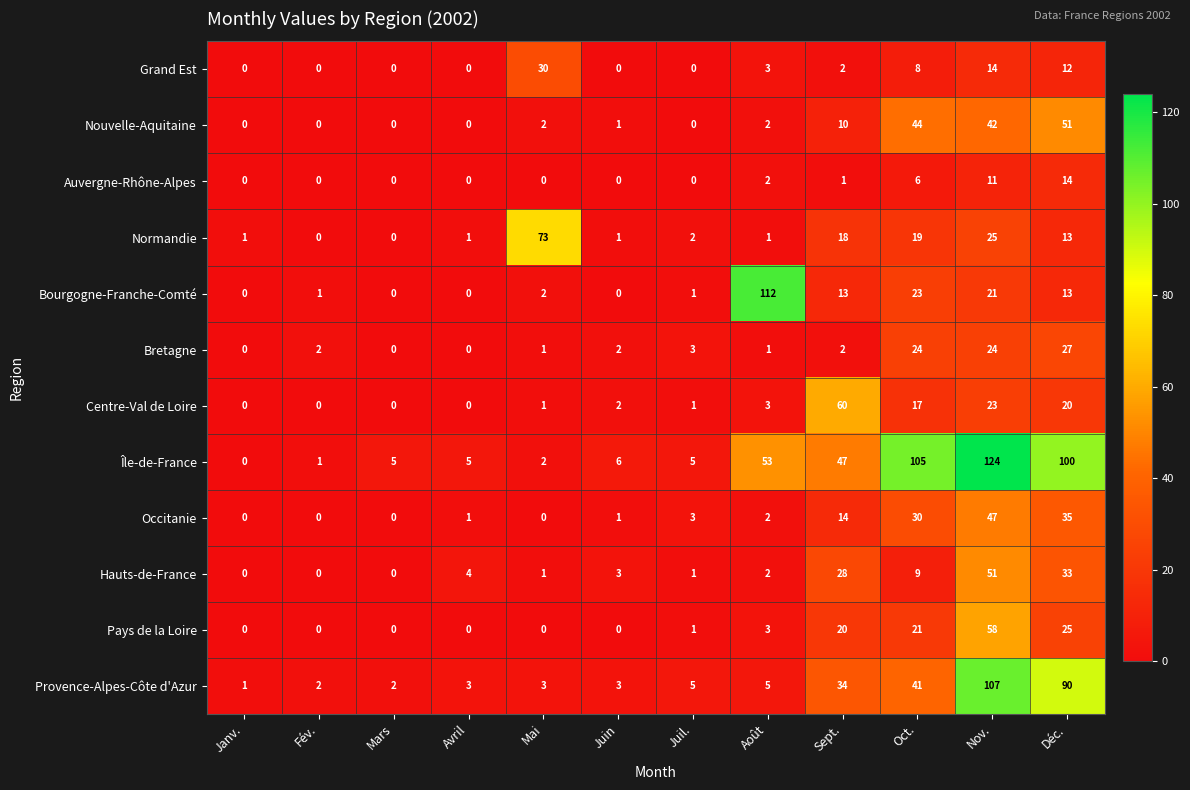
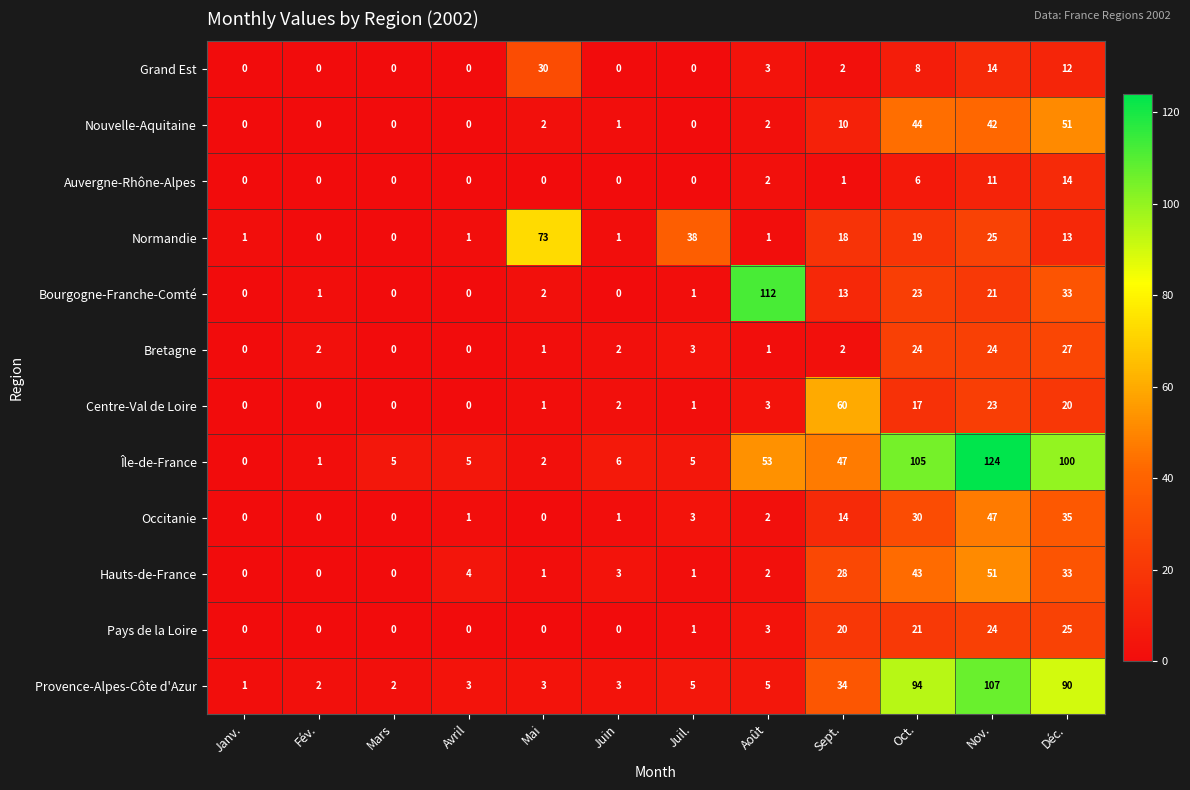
  {
    "Grand Est": {
      "Janv.": 0,
      "Fév.": 0,
      "Mars": 0,
      "Avril": 0,
      "Mai": 30,
      "Juin": 0,
      "Juil.": 0,
      "Août": 3,
      "Sept.": 2,
      "Oct.": 8,
      "Nov.": 14,
      "Déc.": 12
    },
    "Nouvelle-Aquitaine": {
      "Janv.": 0,
      "Fév.": 0,
      "Mars": 0,
      "Avril": 0,
      "Mai": 2,
      "Juin": 1,
      "Juil.": 0,
      "Août": 2,
      "Sept.": 10,
      "Oct.": 44,
      "Nov.": 42,
      "Déc.": 51
    },
    "Auvergne-Rhône-Alpes": {
      "Janv.": 0,
      "Fév.": 0,
      "Mars": 0,
      "Avril": 0,
      "Mai": 0,
      "Juin": 0,
      "Juil.": 0,
      "Août": 2,
      "Sept.": 1,
      "Oct.": 6,
      "Nov.": 11,
      "Déc.": 14
    },
    "Normandie": {
      "Janv.": 1,
      "Fév.": 0,
      "Mars": 0,
      "Avril": 1,
      "Mai": 73,
      "Juin": 1,
-     "Juil.": 2,
+     "Juil.": 38,
      "Août": 1,
      "Sept.": 18,
      "Oct.": 19,
      "Nov.": 25,
      "Déc.": 13
    },
    "Bourgogne-Franche-Comté": {
      "Janv.": 0,
      "Fév.": 1,
      "Mars": 0,
      "Avril": 0,
      "Mai": 2,
      "Juin": 0,
      "Juil.": 1,
      "Août": 112,
      "Sept.": 13,
      "Oct.": 23,
      "Nov.": 21,
-     "Déc.": 13
+     "Déc.": 33
    },
    "Bretagne": {
      "Janv.": 0,
      "Fév.": 2,
      "Mars": 0,
      "Avril": 0,
      "Mai": 1,
      "Juin": 2,
      "Juil.": 3,
      "Août": 1,
      "Sept.": 2,
      "Oct.": 24,
      "Nov.": 24,
      "Déc.": 27
    },
    "Centre-Val de Loire": {
      "Janv.": 0,
      "Fév.": 0,
      "Mars": 0,
      "Avril": 0,
      "Mai": 1,
      "Juin": 2,
      "Juil.": 1,
      "Août": 3,
      "Sept.": 60,
      "Oct.": 17,
      "Nov.": 23,
      "Déc.": 20
    },
    "Île-de-France": {
      "Janv.": 0,
      "Fév.": 1,
      "Mars": 5,
      "Avril": 5,
      "Mai": 2,
      "Juin": 6,
      "Juil.": 5,
      "Août": 53,
      "Sept.": 47,
      "Oct.": 105,
      "Nov.": 124,
      "Déc.": 100
    },
    "Occitanie": {
      "Janv.": 0,
      "Fév.": 0,
      "Mars": 0,
      "Avril": 1,
      "Mai": 0,
      "Juin": 1,
      "Juil.": 3,
      "Août": 2,
      "Sept.": 14,
      "Oct.": 30,
      "Nov.": 47,
      "Déc.": 35
    },
    "Hauts-de-France": {
      "Janv.": 0,
      "Fév.": 0,
      "Mars": 0,
      "Avril": 4,
      "Mai": 1,
      "Juin": 3,
      "Juil.": 1,
      "Août": 2,
      "Sept.": 28,
-     "Oct.": 9,
+     "Oct.": 43,
      "Nov.": 51,
      "Déc.": 33
    },
    "Pays de la Loire": {
      "Janv.": 0,
      "Fév.": 0,
      "Mars": 0,
      "Avril": 0,
      "Mai": 0,
      "Juin": 0,
      "Juil.": 1,
      "Août": 3,
      "Sept.": 20,
      "Oct.": 21,
-     "Nov.": 58,
+     "Nov.": 24,
      "Déc.": 25
    },
    "Provence-Alpes-Côte d'Azur": {
      "Janv.": 1,
      "Fév.": 2,
      "Mars": 2,
      "Avril": 3,
      "Mai": 3,
      "Juin": 3,
      "Juil.": 5,
      "Août": 5,
      "Sept.": 34,
-     "Oct.": 41,
+     "Oct.": 94,
      "Nov.": 107,
      "Déc.": 90
    }
  }
